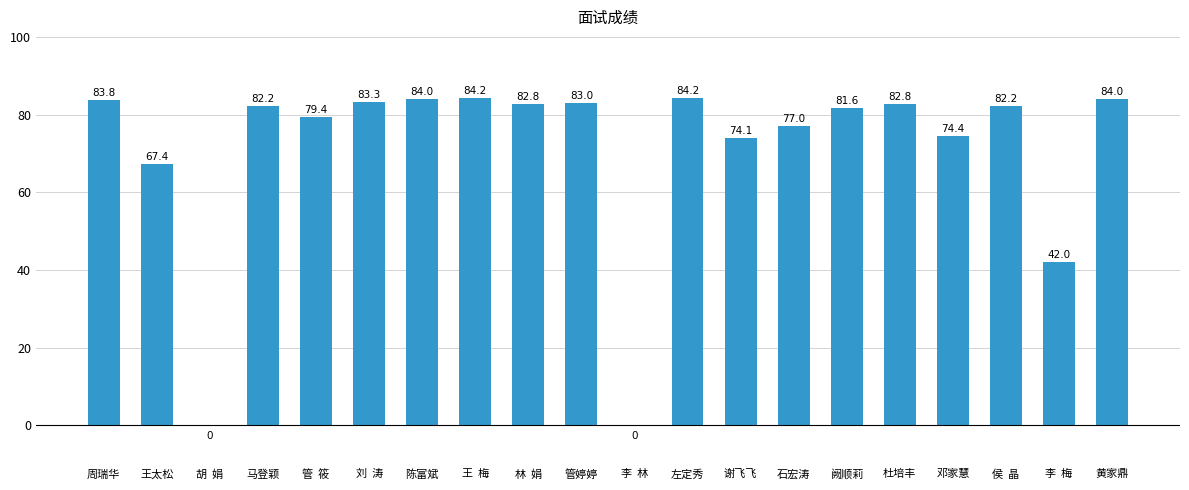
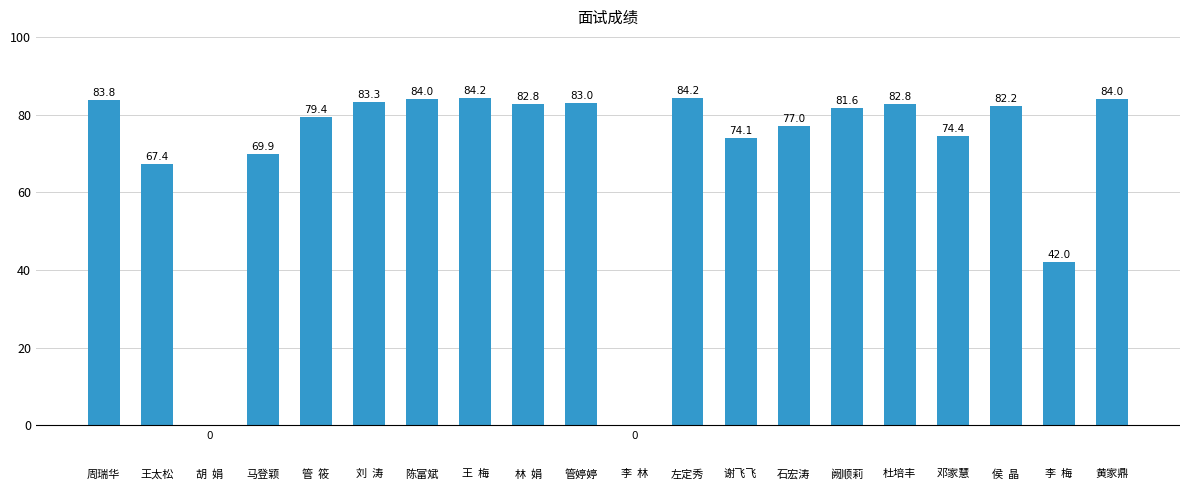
  {
    "周瑞华": 83.8,
    "王太松": 67.4,
    "胡 娟": 0,
-   "马登颖": 82.2,
+   "马登颖": 69.9,
    "管 筱": 79.4,
    "刘 涛": 83.3,
    "陈富斌": 84.0,
    "王 梅": 84.2,
    "林 娟": 82.8,
    "管婷婷": 83.0,
    "李 林": 0,
    "左定秀": 84.2,
    "谢飞飞": 74.1,
    "石宏涛": 77.0,
    "阙顺莉": 81.6,
    "杜培丰": 82.8,
    "邓家慧": 74.4,
    "侯 晶": 82.2,
    "李 梅": 42.0,
    "黄家鼎": 84.0
  }
